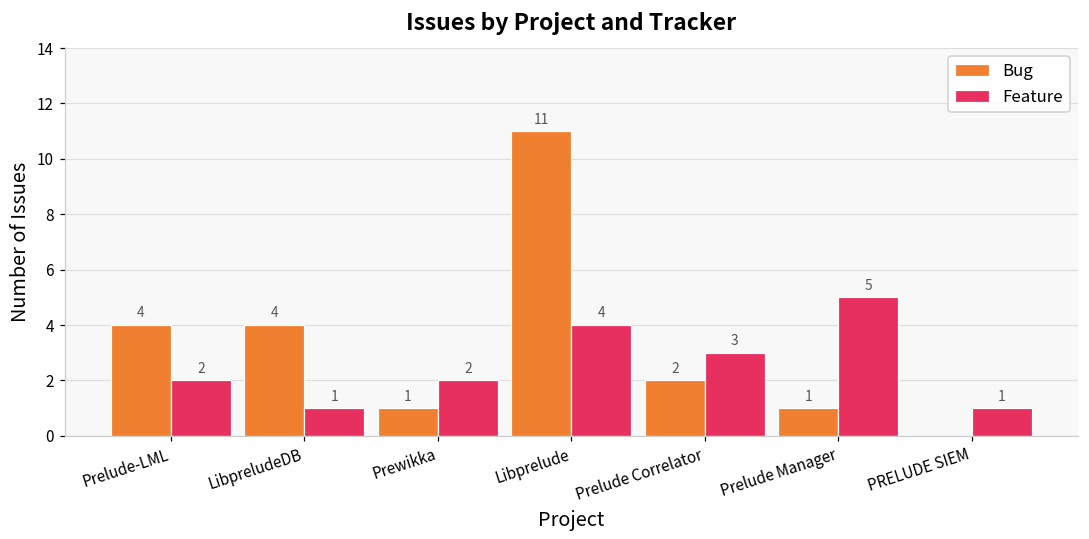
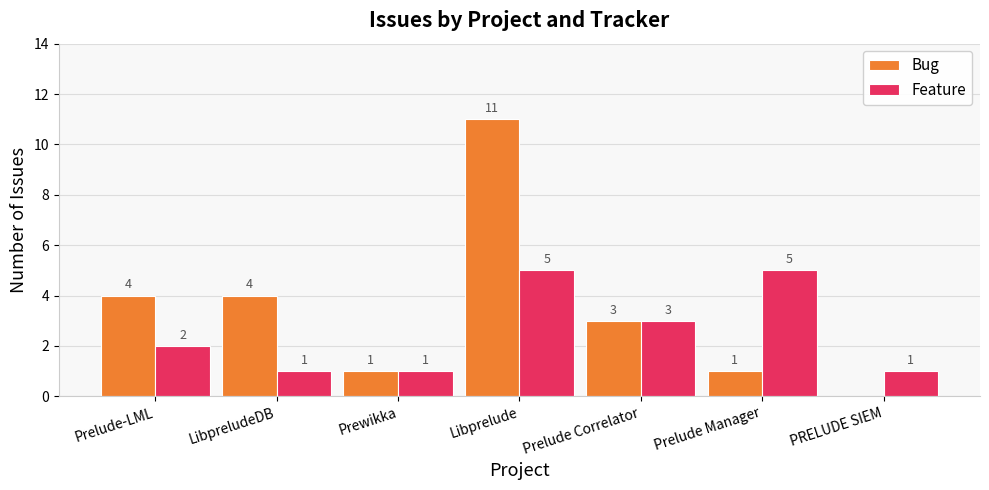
  {
    "Bug": {
      "Prelude-LML": 4,
      "LibpreludeDB": 4,
      "Prewikka": 1,
      "Libprelude": 11,
-     "Prelude Correlator": 2,
+     "Prelude Correlator": 3,
      "Prelude Manager": 1
    },
    "Feature": {
      "Prelude-LML": 2,
      "LibpreludeDB": 1,
-     "Prewikka": 2,
-     "Libprelude": 4,
+     "Prewikka": 1,
+     "Libprelude": 5,
      "Prelude Correlator": 3,
      "Prelude Manager": 5,
      "PRELUDE SIEM": 1
    }
  }
